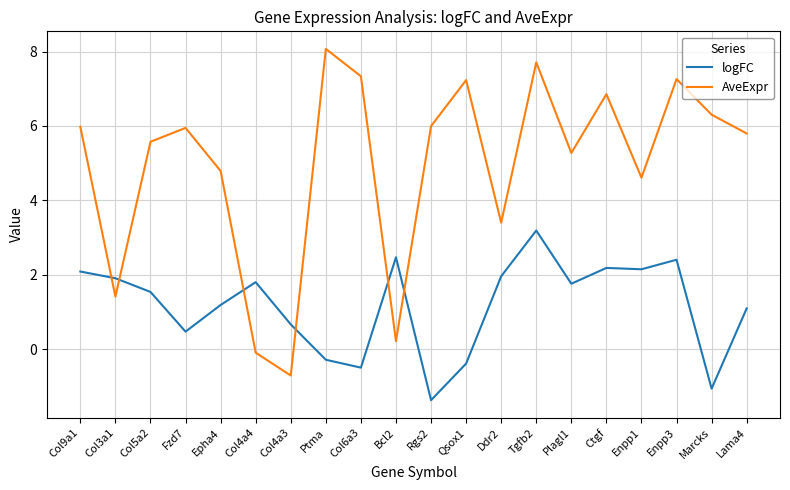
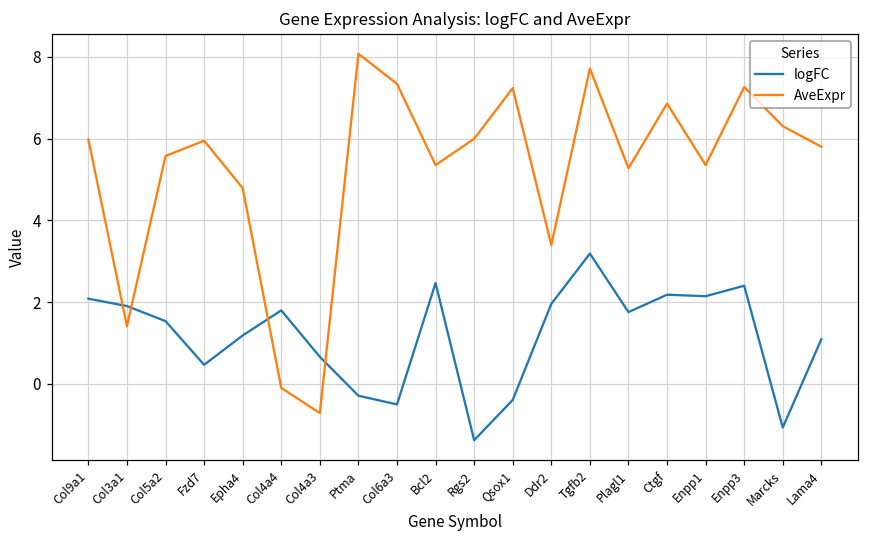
  {
    "logFC": {
      "Col9a1": 2.1,
      "Col3a1": 1.9,
      "Col5a2": 1.5,
      "Fzd7": 0.5,
      "Epha4": 1.2,
      "Col4a4": 1.8,
      "Col4a3": 0.7,
      "Ptma": -0.3,
      "Col6a3": -0.5,
      "Bcl2": 2.5,
      "Rgs2": -1.4,
      "Qsox1": -0.4,
      "Ddr2": 2.0,
      "Tgfb2": 3.2,
      "Plagl1": 1.8,
      "Ctgf": 2.2,
      "Enpp1": 2.1,
      "Enpp3": 2.4,
      "Marcks": -1.1,
      "Lama4": 1.1
    },
    "AveExpr": {
      "Col9a1": 6.0,
      "Col3a1": 1.4,
      "Col5a2": 5.6,
      "Fzd7": 5.9,
      "Epha4": 4.8,
      "Col4a4": -0.1,
      "Col4a3": -0.7,
      "Ptma": 8.1,
      "Col6a3": 7.3,
-     "Bcl2": 0.2,
+     "Bcl2": 5.4,
      "Rgs2": 6.0,
      "Qsox1": 7.2,
      "Ddr2": 3.4,
      "Tgfb2": 7.7,
      "Plagl1": 5.3,
      "Ctgf": 6.9,
-     "Enpp1": 4.6,
+     "Enpp1": 5.4,
      "Enpp3": 7.3,
      "Marcks": 6.3,
      "Lama4": 5.8
    }
  }
